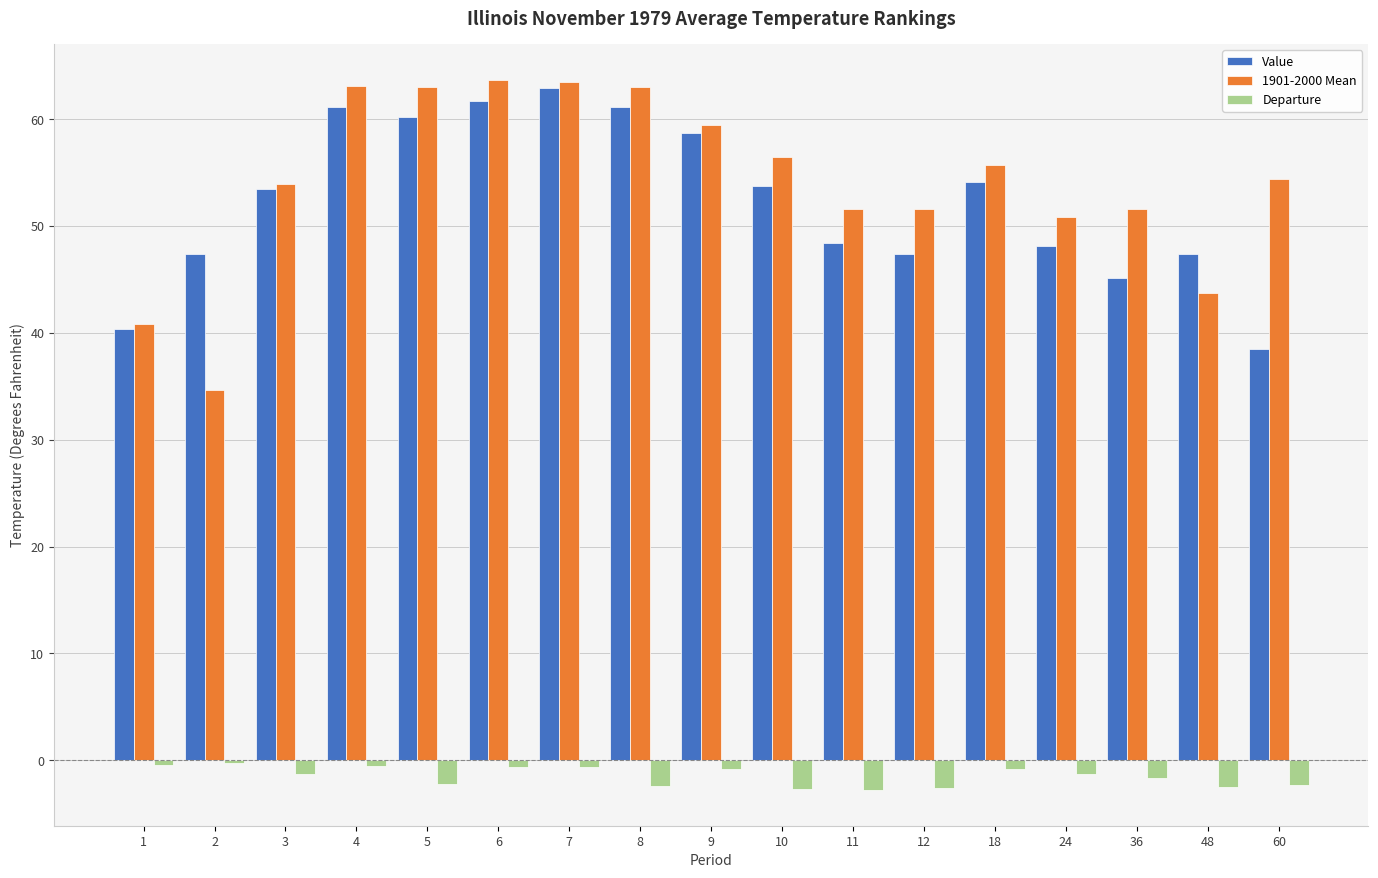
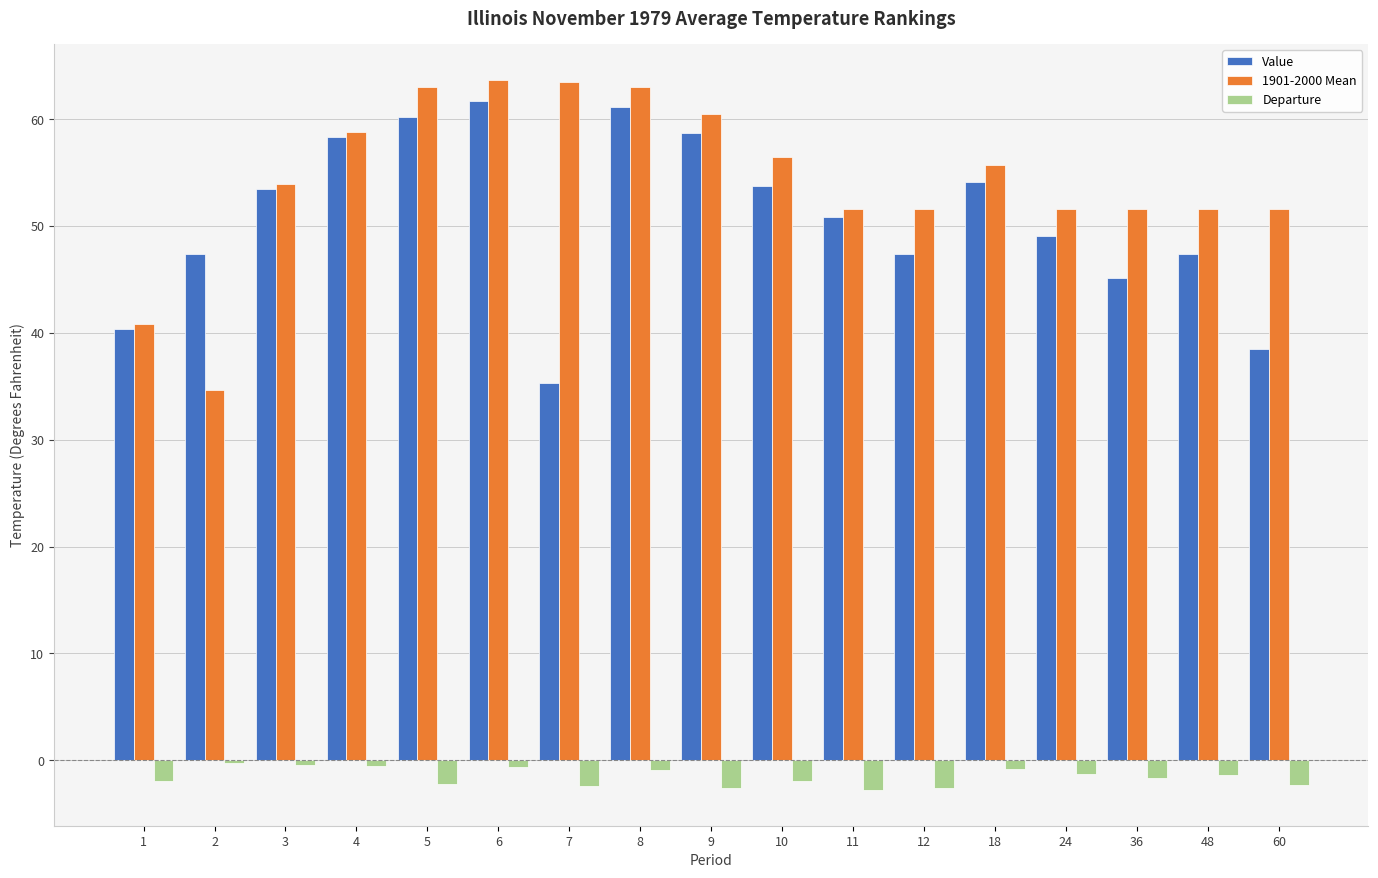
  {
    "Value": {
      "1": 40.4,
      "2": 47.4,
      "3": 53.5,
-     "4": 61.1,
+     "4": 58.3,
      "5": 60.2,
      "6": 61.7,
-     "7": 62.9,
+     "7": 35.3,
      "8": 61.1,
      "9": 58.7,
      "10": 53.7,
-     "11": 48.4,
+     "11": 50.8,
      "12": 47.4,
      "18": 54.1,
-     "24": 48.1,
+     "24": 49.1,
      "36": 45.1,
      "48": 47.4,
      "60": 38.5
    },
    "1901-2000 Mean": {
      "1": 40.8,
      "2": 34.7,
      "3": 53.9,
-     "4": 63.1,
+     "4": 58.8,
      "5": 63.0,
      "6": 63.7,
      "7": 63.5,
      "8": 63.0,
-     "9": 59.5,
+     "9": 60.5,
      "10": 56.5,
      "11": 51.6,
      "12": 51.6,
      "18": 55.7,
-     "24": 50.8,
+     "24": 51.6,
      "36": 51.6,
-     "48": 43.7,
-     "60": 54.4
+     "48": 51.6,
+     "60": 51.6
    },
    "Departure": {
-     "1": -0.4,
+     "1": -1.9,
      "2": -0.3,
-     "3": -1.3,
+     "3": -0.4,
      "4": -0.5,
      "5": -2.2,
      "6": -0.6,
-     "7": -0.6,
-     "8": -2.4,
-     "9": -0.8,
-     "10": -2.7,
+     "7": -2.4,
+     "8": -0.9,
+     "9": -2.6,
+     "10": -1.9,
      "11": -2.8,
      "12": -2.6,
      "18": -0.8,
      "24": -1.3,
      "36": -1.7,
-     "48": -2.5,
+     "48": -1.4,
      "60": -2.3
    }
  }
